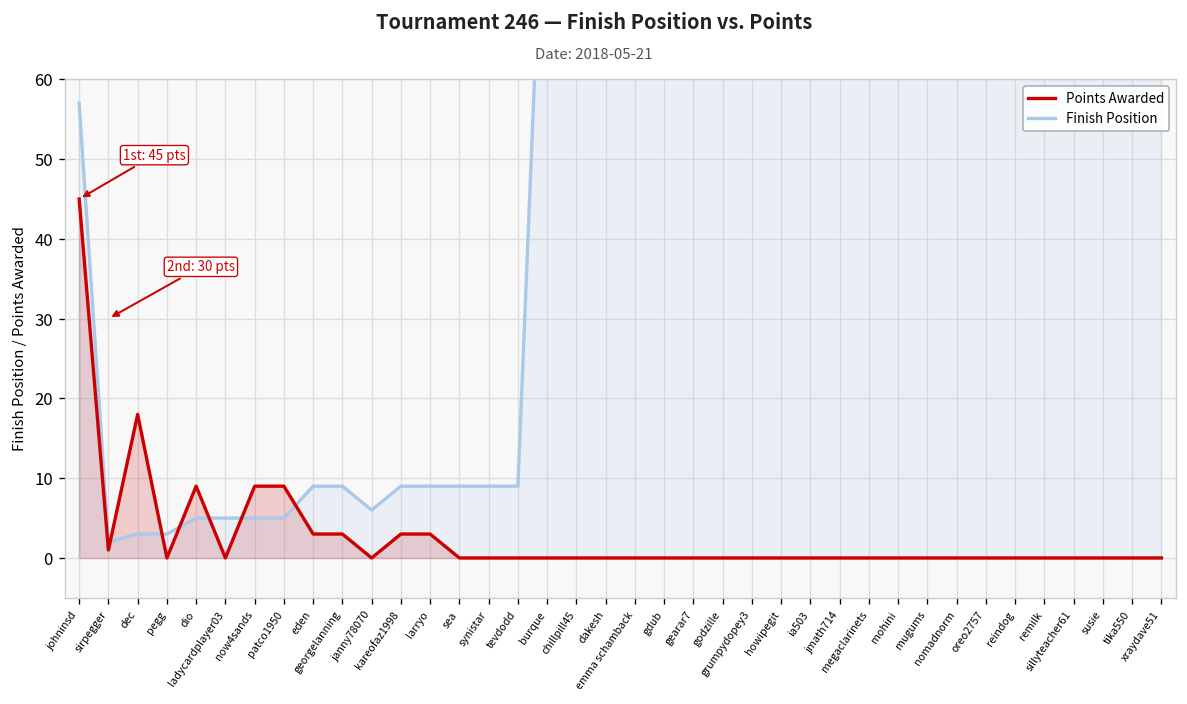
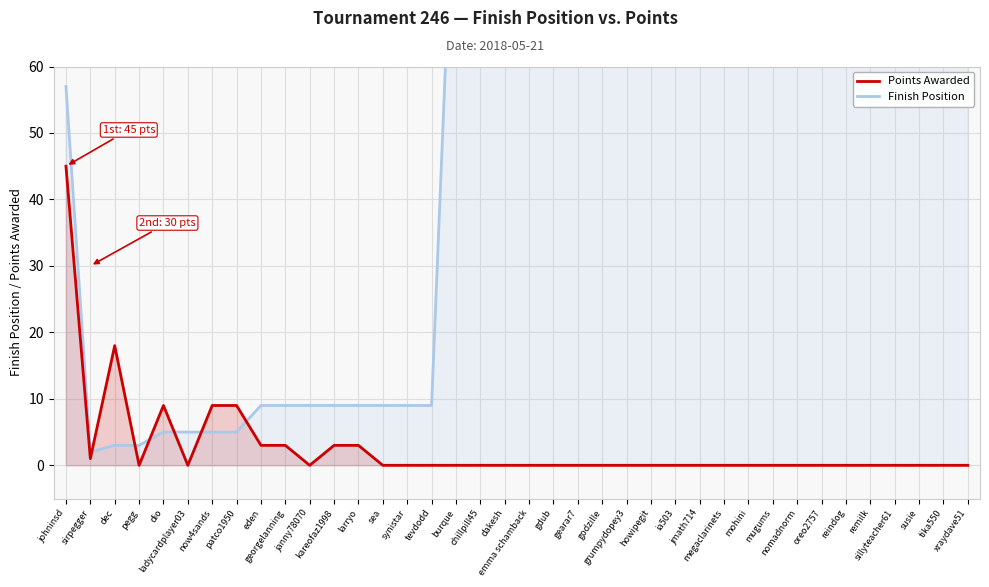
  {
    "Points Awarded": {
      "sirpegger": 1,
      "dec": 18,
      "pegg": 0,
      "dio": 9,
      "ladycardplayer03": 0,
      "now4sands": 9,
      "patco1950": 9,
      "eden": 3,
      "georgelanning": 3,
      "janny78070": 0,
      "kareofaz1998": 3,
      "larryo": 3,
      "sea": 0,
      "synistar": 0,
      "tevdodd": 0,
      "burque": 0,
      "chillpill45": 0,
      "dakesh": 0,
      "emma schamback": 0,
      "gdub": 0,
      "gearar7": 0,
      "godzille": 0,
      "grumpydopey3": 0,
      "howipegit": 0,
      "ia503": 0,
      "jmath714": 0,
      "megaclarinets": 0,
      "mohini": 0,
      "mugums": 0,
      "nomadnorm": 0,
      "oreo2757": 0,
      "reindog": 0,
      "remilk": 0,
      "sillyteacher61": 0,
      "susie": 0,
      "tika550": 0,
      "xraydave51": 0
    },
    "Finish Position": {
      "johninsd": 57,
      "sirpegger": 2,
      "dec": 3,
      "pegg": 3,
      "dio": 5,
      "ladycardplayer03": 5,
      "now4sands": 5,
      "patco1950": 5,
      "eden": 9,
      "georgelanning": 9,
-     "janny78070": 6,
+     "janny78070": 9,
      "kareofaz1998": 9,
      "larryo": 9,
      "sea": 9,
      "synistar": 9,
      "tevdodd": 9
    }
  }
